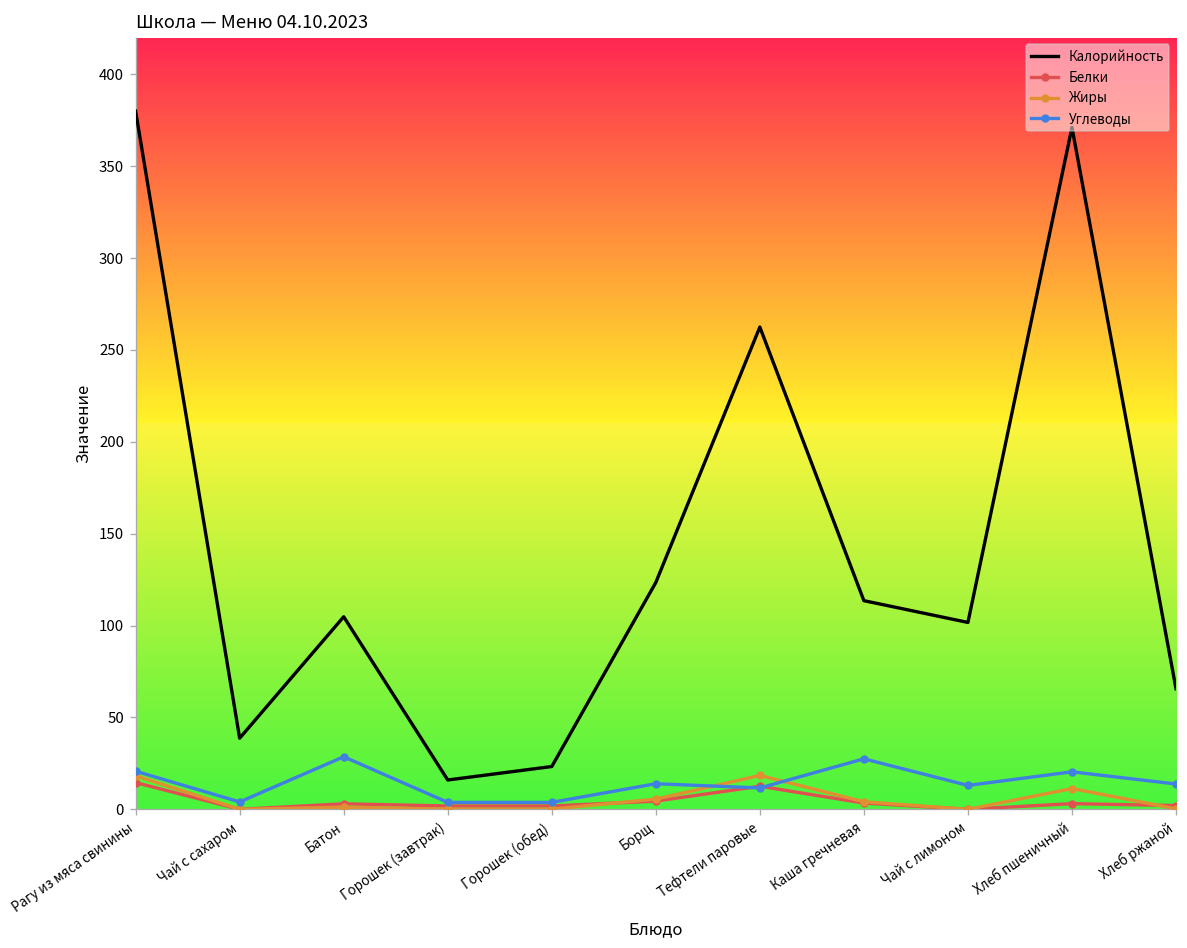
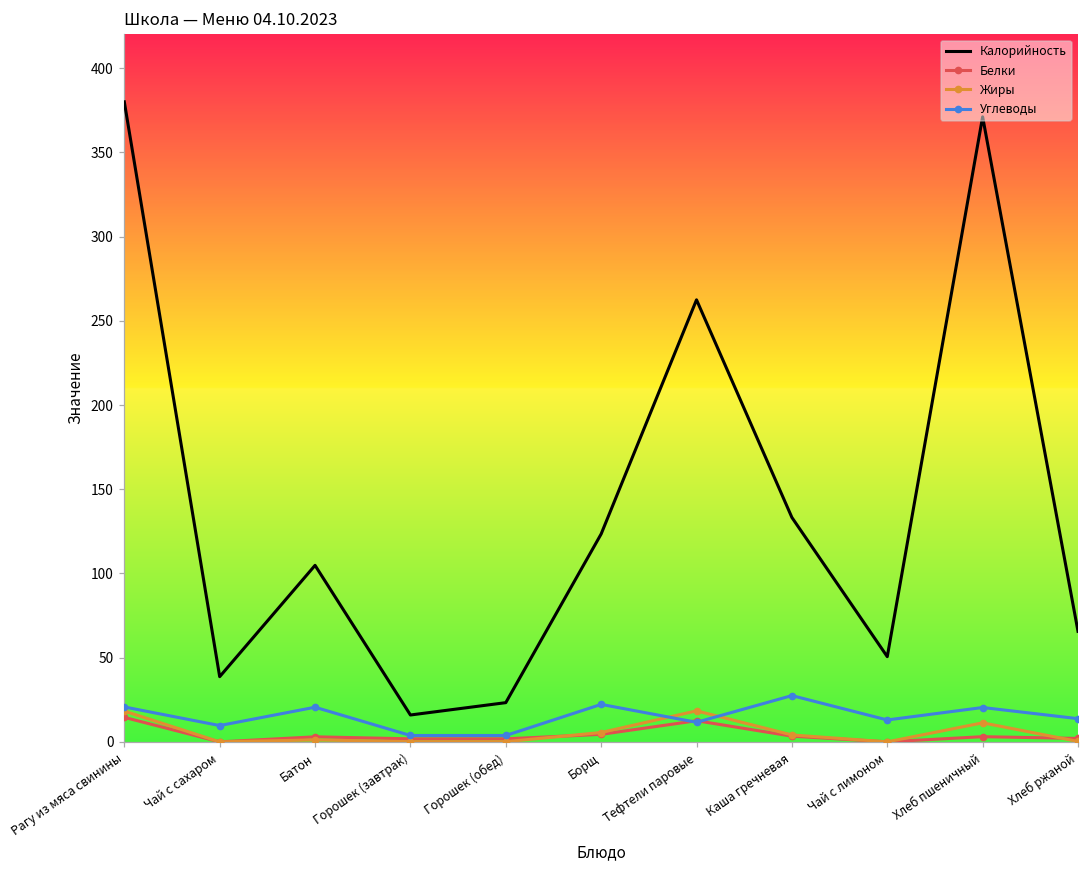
  {
    "Калорийность": {
      "Рагу из мяса свинины": 380,
      "Чай с сахаром": 39,
      "Батон": 105,
      "Горошек (завтрак)": 16,
      "Горошек (обед)": 23,
      "Борщ": 123,
      "Тефтели паровые": 262,
-     "Каша гречневая": 114,
-     "Чай с лимоном": 102,
+     "Каша гречневая": 133,
+     "Чай с лимоном": 51,
      "Хлеб пшеничный": 371,
      "Хлеб ржаной": 66
    },
    "Белки": {
      "Рагу из мяса свинины": 15,
      "Батон": 3,
      "Хлеб пшеничный": 3,
      "Хлеб ржаной": 2
    },
    "Жиры": {
      "Рагу из мяса свинины": 18,
      "Батон": 1,
      "Тефтели паровые": 18,
      "Хлеб пшеничный": 11,
      "Хлеб ржаной": 0
    },
    "Углеводы": {
      "Рагу из мяса свинины": 21,
-     "Чай с сахаром": 4,
-     "Батон": 29,
+     "Чай с сахаром": 10,
+     "Батон": 21,
      "Горошек (завтрак)": 4,
      "Горошек (обед)": 4,
-     "Борщ": 14,
+     "Борщ": 22,
      "Каша гречневая": 27,
      "Чай с лимоном": 13,
      "Хлеб пшеничный": 20,
      "Хлеб ржаной": 14
    }
  }
